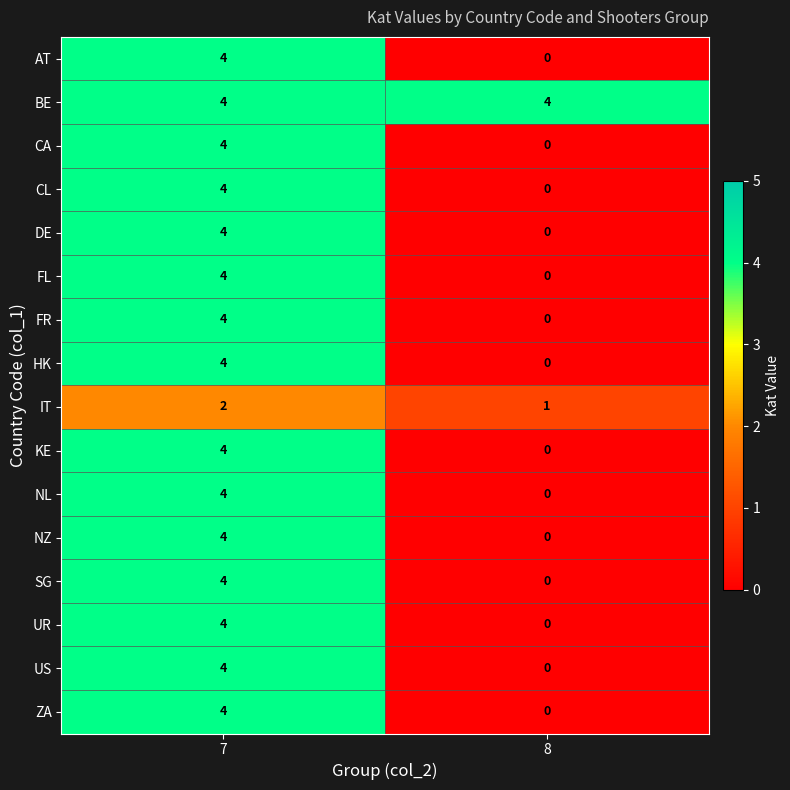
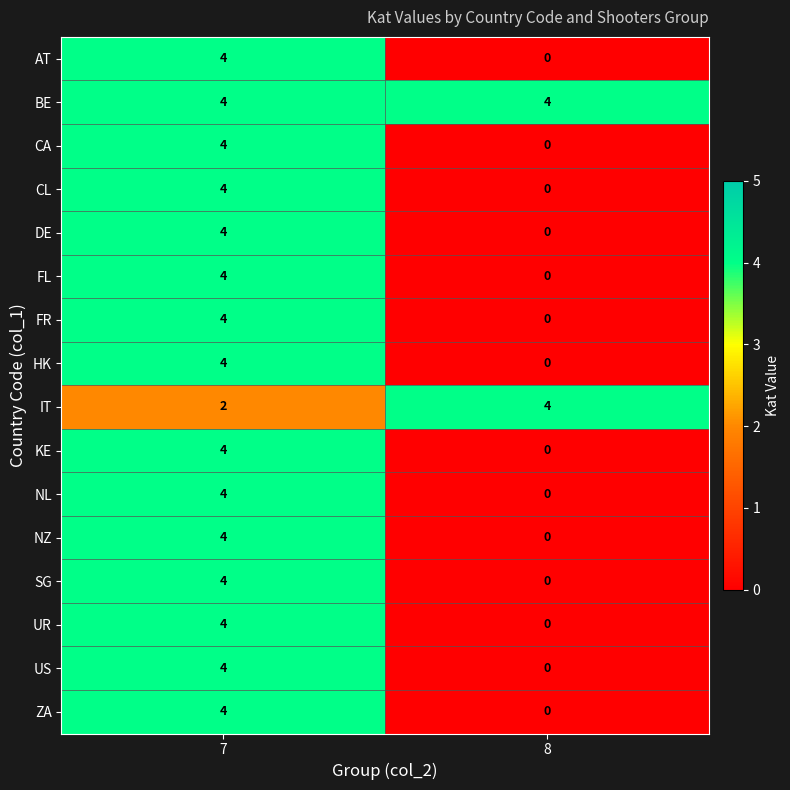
  {
    "AT": {
      "7": 4,
      "8": 0
    },
    "BE": {
      "7": 4,
      "8": 4
    },
    "CA": {
      "7": 4,
      "8": 0
    },
    "CL": {
      "7": 4,
      "8": 0
    },
    "DE": {
      "7": 4,
      "8": 0
    },
    "FL": {
      "7": 4,
      "8": 0
    },
    "FR": {
      "7": 4,
      "8": 0
    },
    "HK": {
      "7": 4,
      "8": 0
    },
    "IT": {
      "7": 2,
-     "8": 1
+     "8": 4
    },
    "KE": {
      "7": 4,
      "8": 0
    },
    "NL": {
      "7": 4,
      "8": 0
    },
    "NZ": {
      "7": 4,
      "8": 0
    },
    "SG": {
      "7": 4,
      "8": 0
    },
    "UR": {
      "7": 4,
      "8": 0
    },
    "US": {
      "7": 4,
      "8": 0
    },
    "ZA": {
      "7": 4,
      "8": 0
    }
  }
